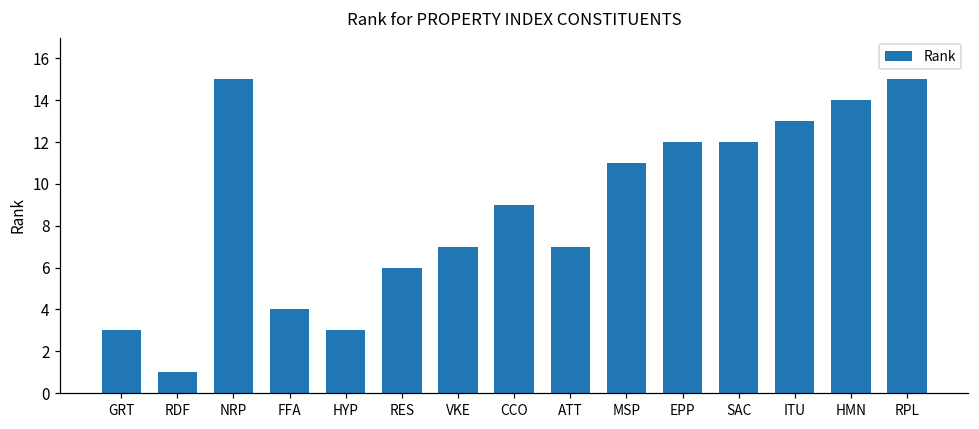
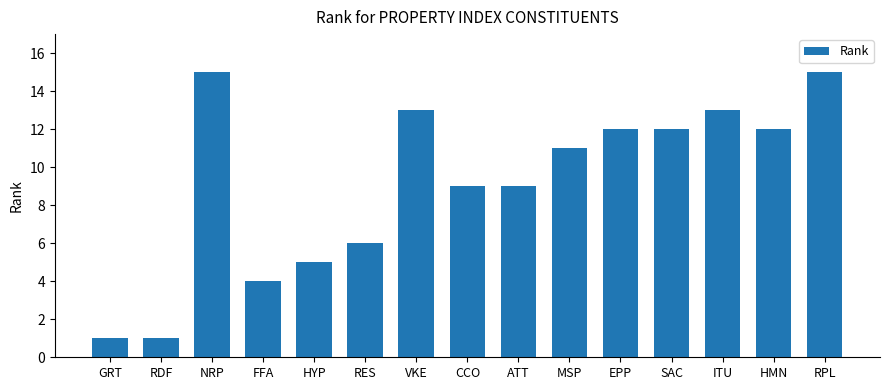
  {
-   "GRT": 3,
+   "GRT": 1,
    "RDF": 1,
    "NRP": 15,
    "FFA": 4,
-   "HYP": 3,
+   "HYP": 5,
    "RES": 6,
-   "VKE": 7,
+   "VKE": 13,
    "CCO": 9,
-   "ATT": 7,
+   "ATT": 9,
    "MSP": 11,
    "EPP": 12,
    "SAC": 12,
    "ITU": 13,
-   "HMN": 14,
+   "HMN": 12,
    "RPL": 15
  }
